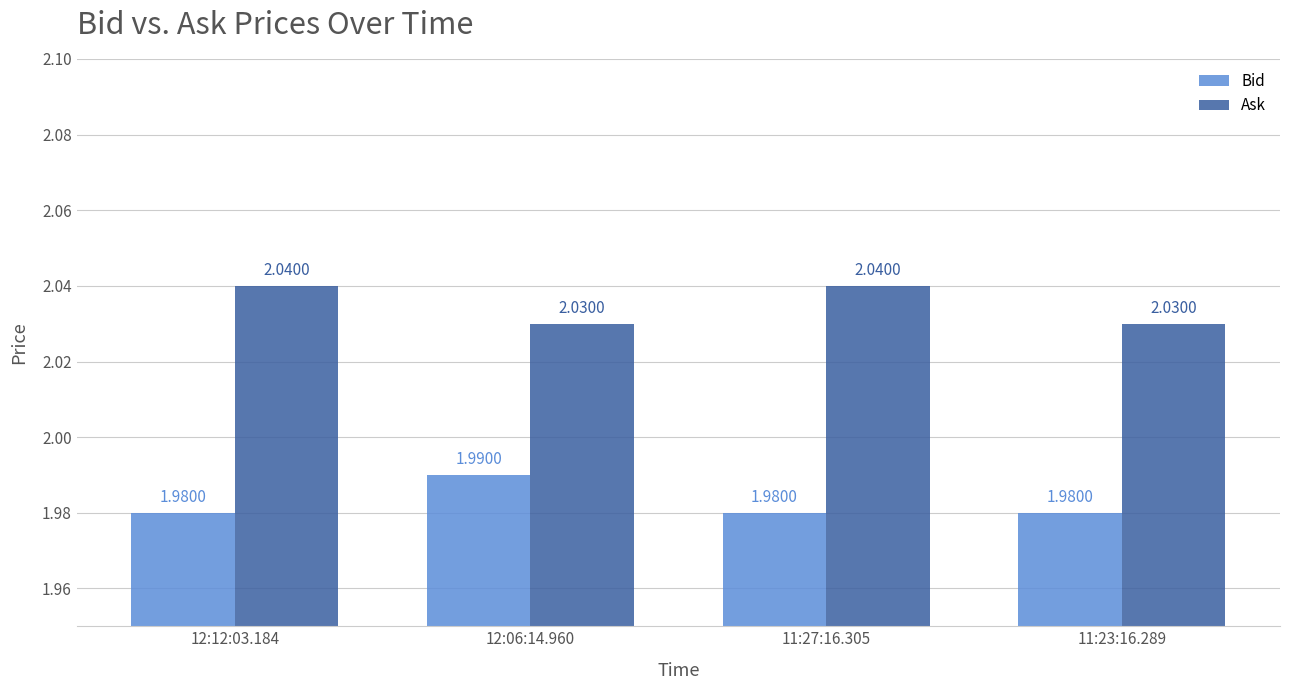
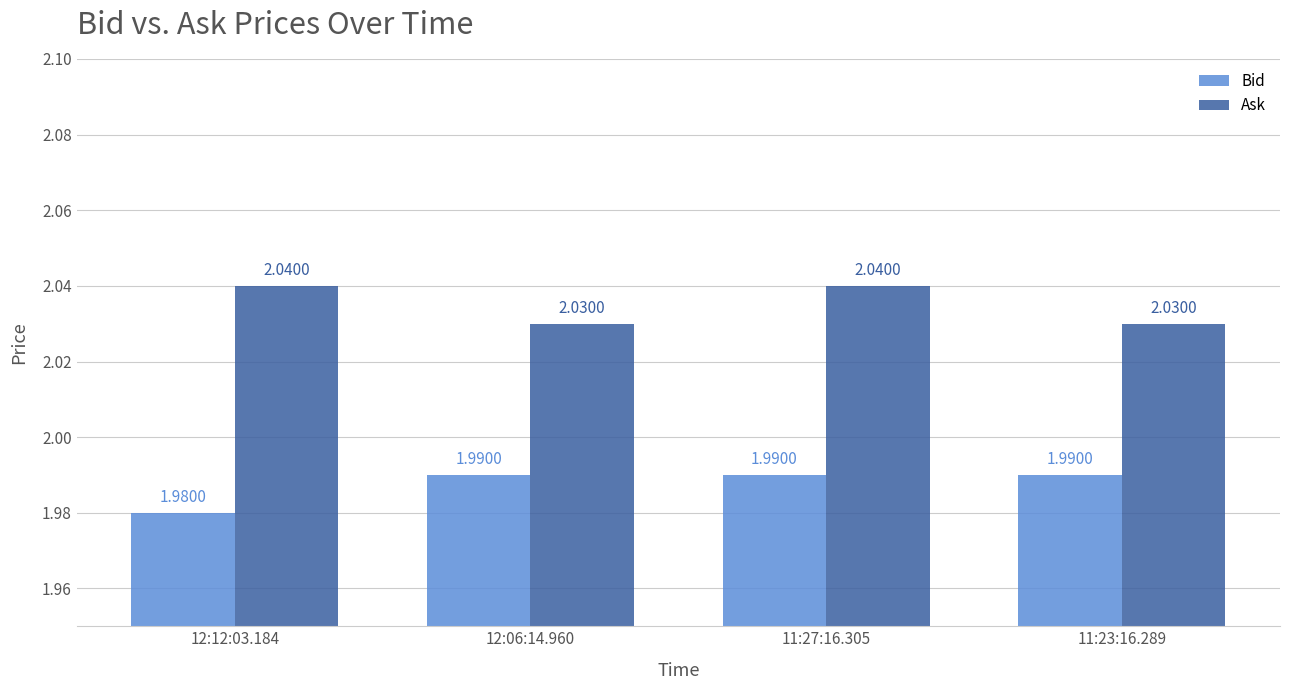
  {
    "Bid": {
      "12:12:03.184": 1.9800,
      "12:06:14.960": 1.9900,
-     "11:27:16.305": 1.9800,
-     "11:23:16.289": 1.9800
+     "11:27:16.305": 1.9900,
+     "11:23:16.289": 1.9900
    },
    "Ask": {
      "12:12:03.184": 2.0400,
      "12:06:14.960": 2.0300,
      "11:27:16.305": 2.0400,
      "11:23:16.289": 2.0300
    }
  }
